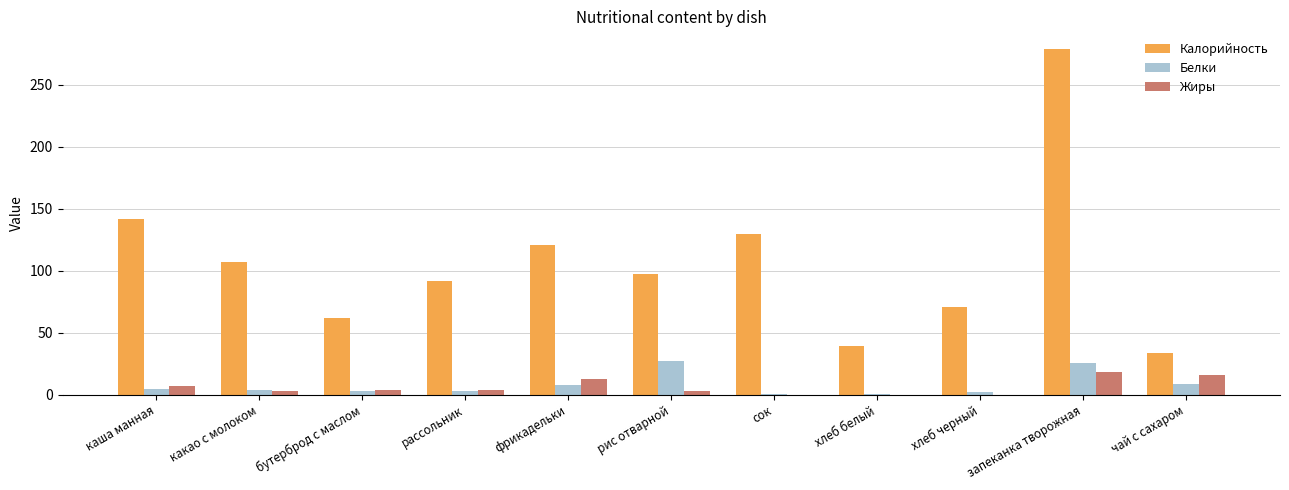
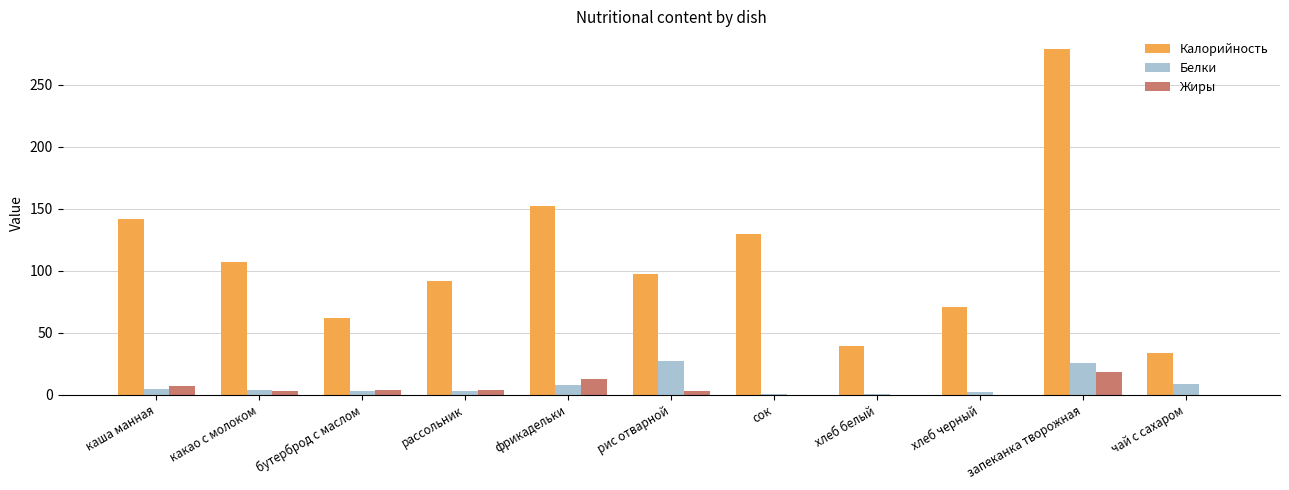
  {
    "Калорийность": {
      "каша манная": 142,
      "какао с молоком": 107,
      "бутерброд с маслом": 62,
      "рассольник": 92,
-     "фрикадельки": 121,
+     "фрикадельки": 152,
      "рис отварной": 97,
      "сок": 130,
      "хлеб белый": 39,
      "хлеб черный": 71,
      "запеканка творожная": 279,
      "чай с сахаром": 34
    },
    "Белки": {
      "каша манная": 5,
      "какао с молоком": 4,
      "бутерброд с маслом": 3,
      "рассольник": 3,
      "фрикадельки": 8,
      "рис отварной": 27,
      "запеканка творожная": 26,
      "чай с сахаром": 9
    },
    "Жиры": {
      "каша манная": 7,
      "какао с молоком": 3,
      "бутерброд с маслом": 4,
      "рассольник": 4,
      "фрикадельки": 13,
      "рис отварной": 3,
      "сок": 0,
      "хлеб белый": 0,
      "хлеб черный": 0,
      "запеканка творожная": 18,
-     "чай с сахаром": 16
+     "чай с сахаром": 0
    }
  }
